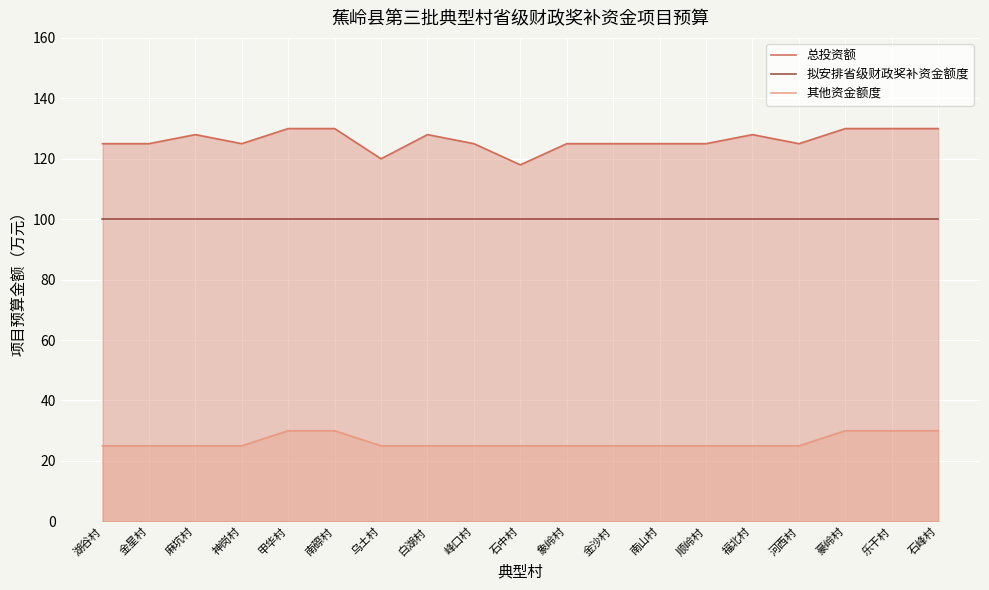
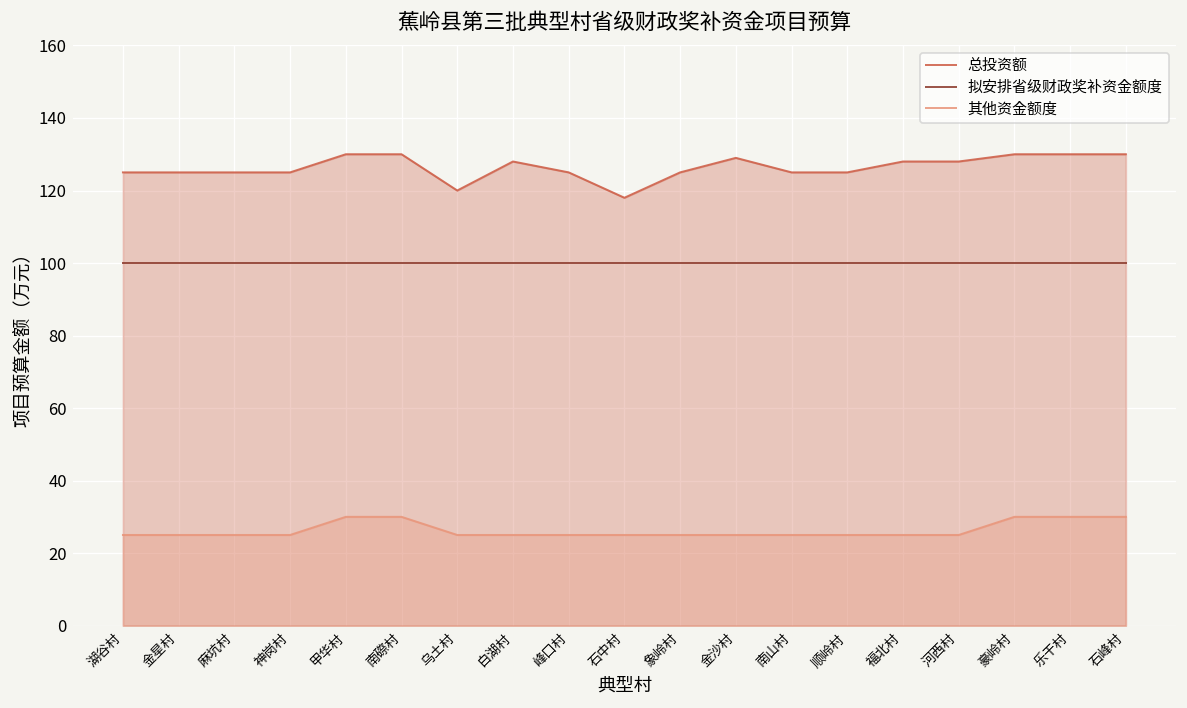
  {
    "总投资额": {
      "湖谷村": 125,
      "金星村": 125,
-     "麻坑村": 128,
+     "麻坑村": 125,
      "神岗村": 125,
      "甲华村": 130,
      "南磜村": 130,
      "乌土村": 120,
      "白湖村": 128,
      "峰口村": 125,
      "石中村": 118,
      "象岭村": 125,
-     "金沙村": 125,
+     "金沙村": 129,
      "南山村": 125,
      "顺岭村": 125,
      "福北村": 128,
-     "河西村": 125,
+     "河西村": 128,
      "豪岭村": 130,
      "乐干村": 130,
      "石峰村": 130
    },
    "拟安排省级财政奖补资金额度": {
      "湖谷村": 100,
      "金星村": 100,
      "麻坑村": 100,
      "神岗村": 100,
      "甲华村": 100,
      "南磜村": 100,
      "乌土村": 100,
      "白湖村": 100,
      "峰口村": 100,
      "石中村": 100,
      "象岭村": 100,
      "金沙村": 100,
      "南山村": 100,
      "顺岭村": 100,
      "福北村": 100,
      "河西村": 100,
      "豪岭村": 100,
      "乐干村": 100,
      "石峰村": 100
    },
    "其他资金额度": {
      "湖谷村": 25,
      "金星村": 25,
      "麻坑村": 25,
      "神岗村": 25,
      "甲华村": 30,
      "南磜村": 30,
      "乌土村": 25,
      "白湖村": 25,
      "峰口村": 25,
      "石中村": 25,
      "象岭村": 25,
      "金沙村": 25,
      "南山村": 25,
      "顺岭村": 25,
      "福北村": 25,
      "河西村": 25,
      "豪岭村": 30,
      "乐干村": 30,
      "石峰村": 30
    }
  }
